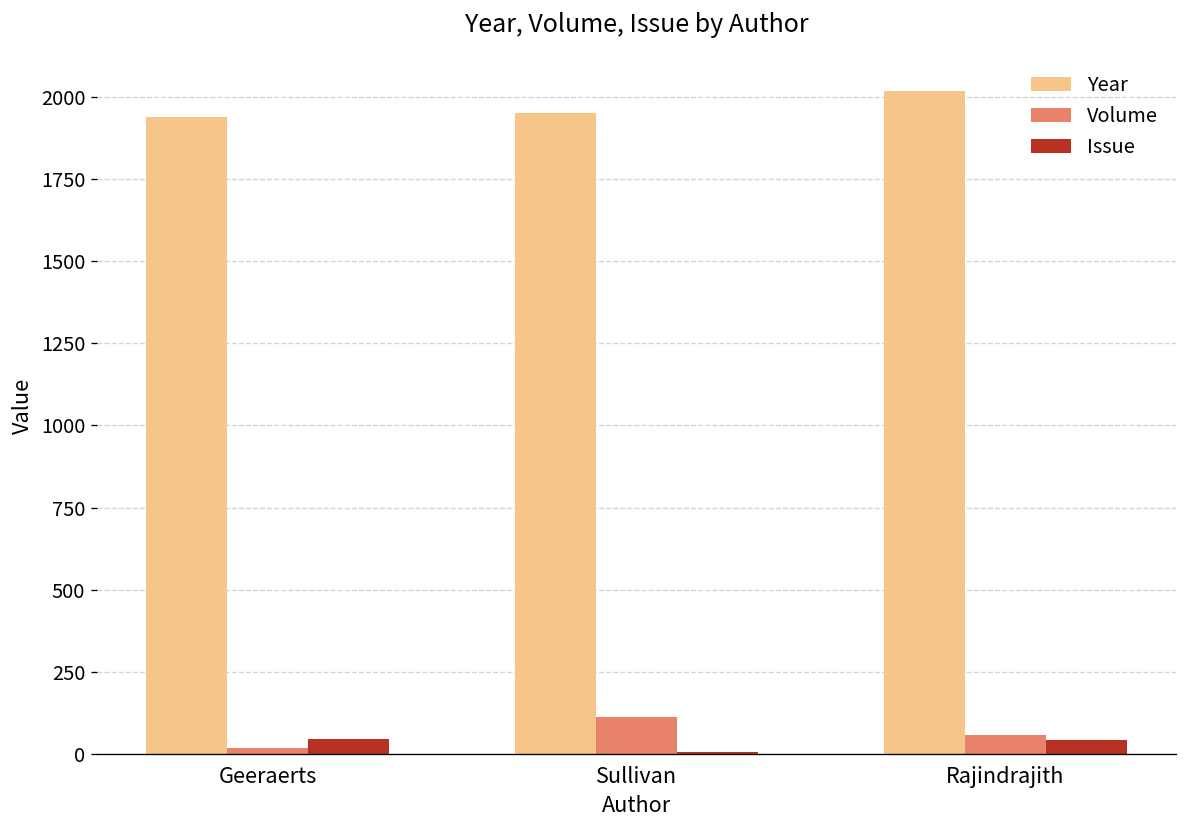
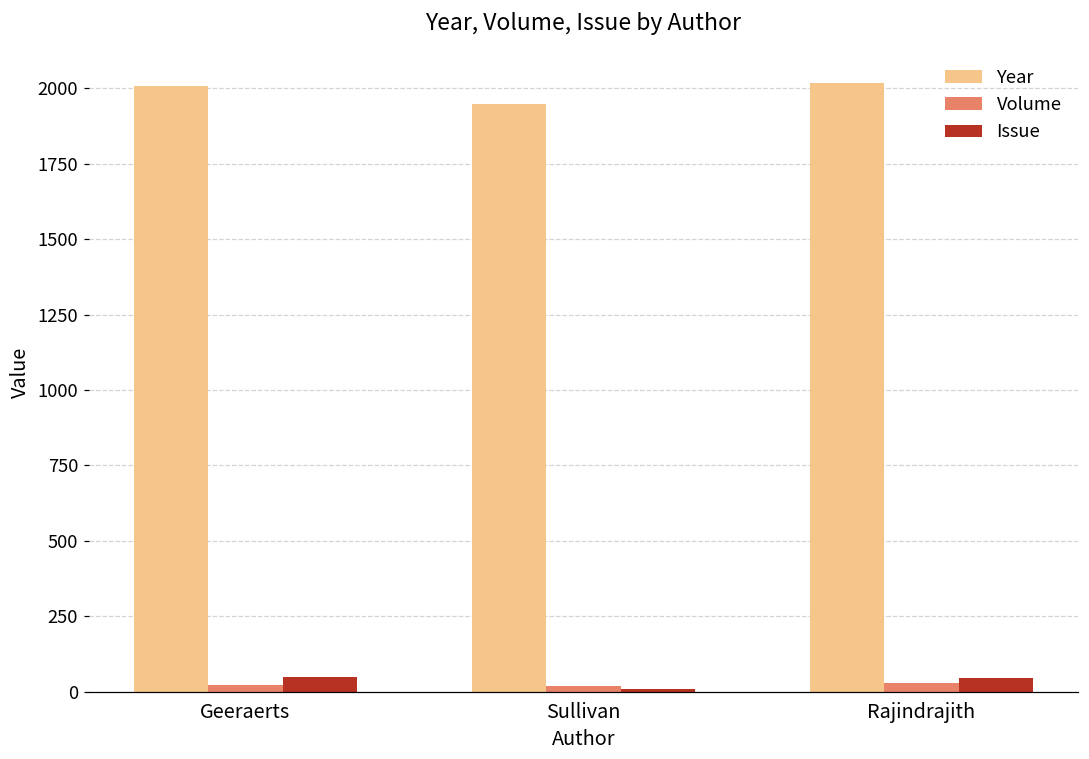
  {
    "Year": {
-     "Geeraerts": 1940,
+     "Geeraerts": 2010,
      "Sullivan": 1950,
      "Rajindrajith": 2020
    },
    "Volume": {
      "Geeraerts": 20,
-     "Sullivan": 110,
-     "Rajindrajith": 60
+     "Sullivan": 20,
+     "Rajindrajith": 30
    },
    "Issue": {
      "Geeraerts": 50,
      "Rajindrajith": 40
    }
  }
